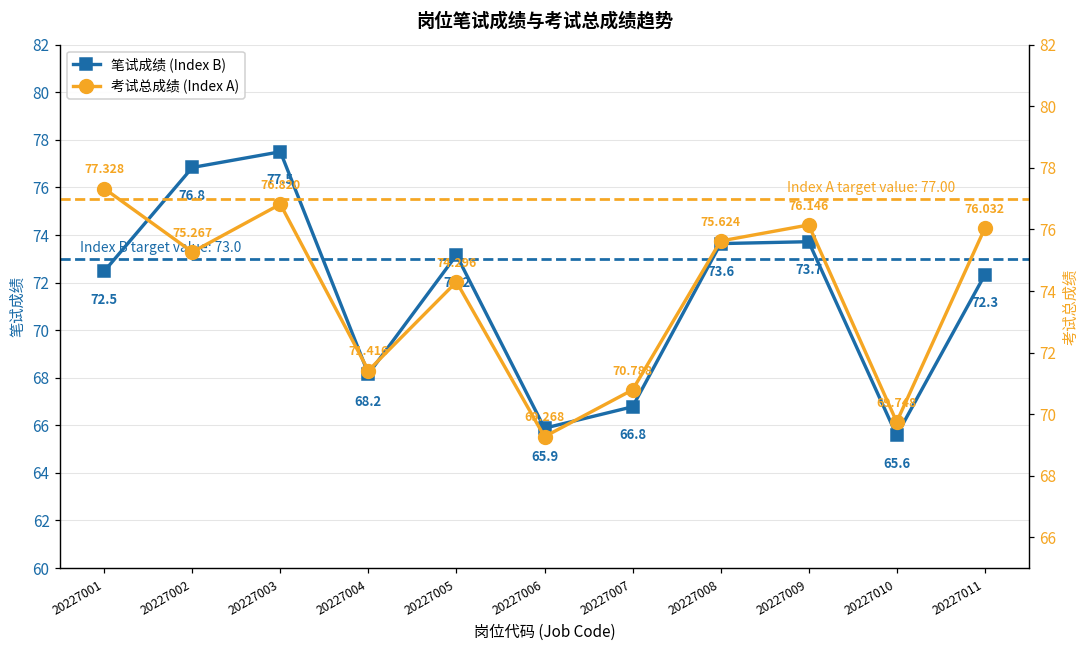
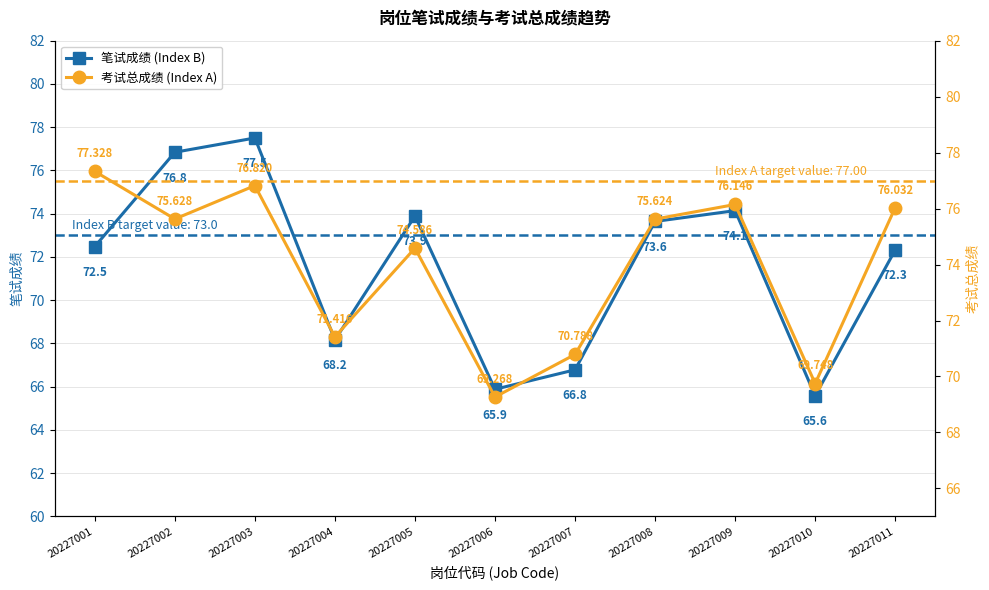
  {
    "笔试成绩 (Index B)": {
      "20227001": 72.5,
      "20227002": 76.8,
      "20227004": 68.2,
-     "20227005": 73.2,
+     "20227005": 73.9,
      "20227006": 65.9,
      "20227007": 66.8,
      "20227008": 73.6,
-     "20227009": 73.7,
+     "20227009": 74.1,
      "20227010": 65.6,
      "20227011": 72.3
    },
    "考试总成绩 (Index A)": {
      "20227001": 77.328,
-     "20227002": 75.267,
+     "20227002": 75.628,
      "20227004": 71.416,
-     "20227005": 74.296,
+     "20227005": 74.586,
      "20227006": 69.268,
      "20227007": 70.788,
      "20227008": 75.624,
      "20227009": 76.146,
      "20227010": 69.748,
      "20227011": 76.032
    }
  }
